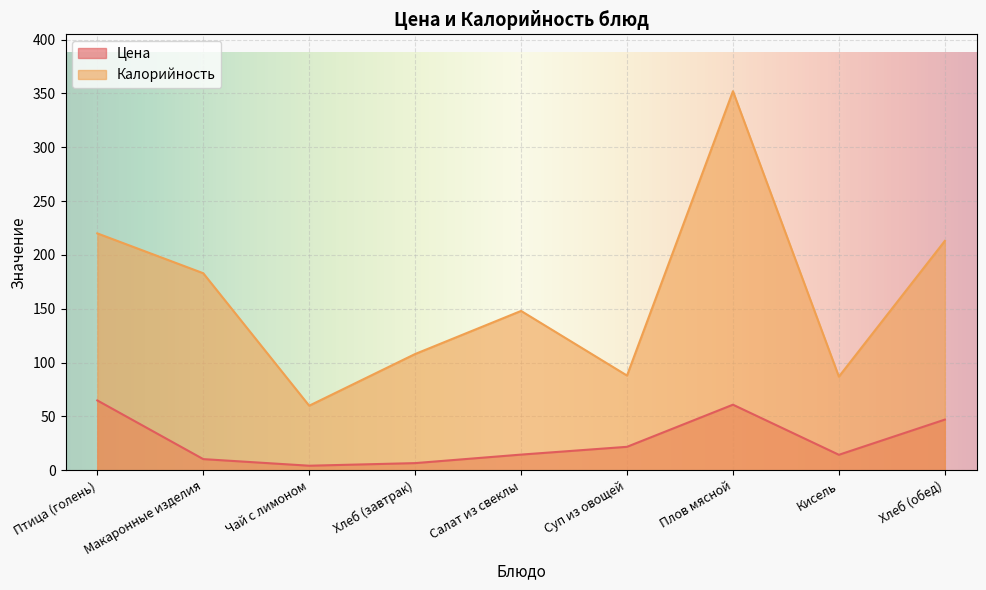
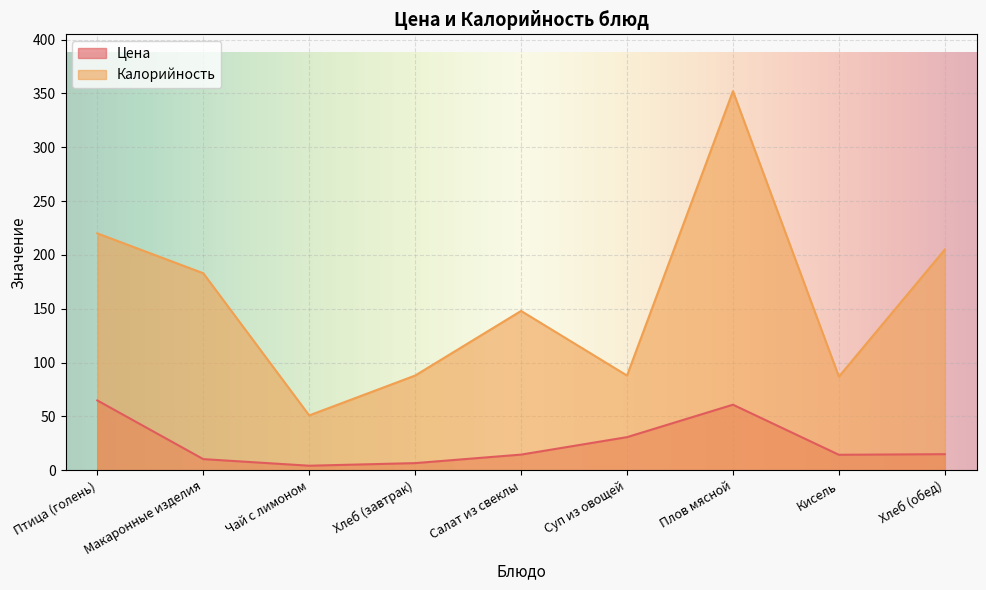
  {
    "Цена": {
      "Птица (голень)": 65,
      "Макаронные изделия": 10,
      "Чай с лимоном": 4,
      "Хлеб (завтрак)": 7,
      "Салат из свеклы": 15,
-     "Суп из овощей": 22,
+     "Суп из овощей": 31,
      "Плов мясной": 61,
      "Кисель": 14,
-     "Хлеб (обед)": 47
+     "Хлеб (обед)": 15
    },
    "Калорийность": {
      "Птица (голень)": 220,
      "Макаронные изделия": 183,
-     "Чай с лимоном": 60,
-     "Хлеб (завтрак)": 108,
+     "Чай с лимоном": 51,
+     "Хлеб (завтрак)": 88,
      "Салат из свеклы": 148,
      "Суп из овощей": 88,
      "Плов мясной": 352,
      "Кисель": 87,
-     "Хлеб (обед)": 213
+     "Хлеб (обед)": 205
    }
  }
